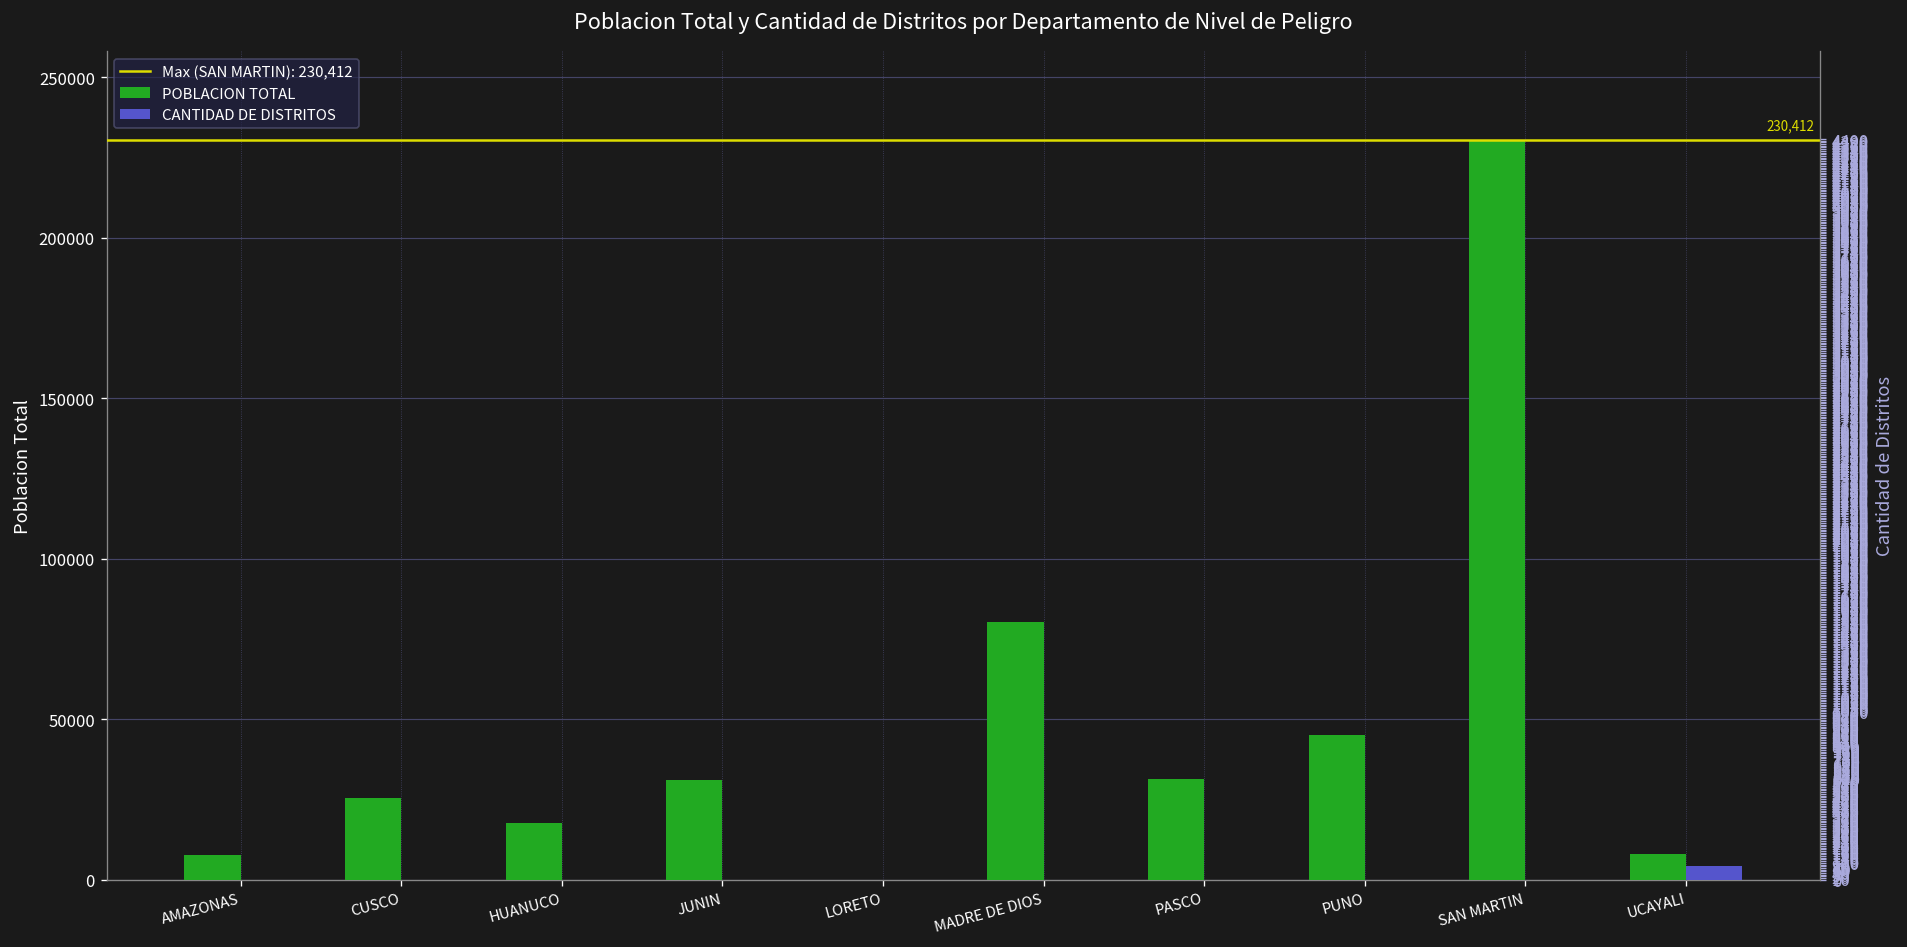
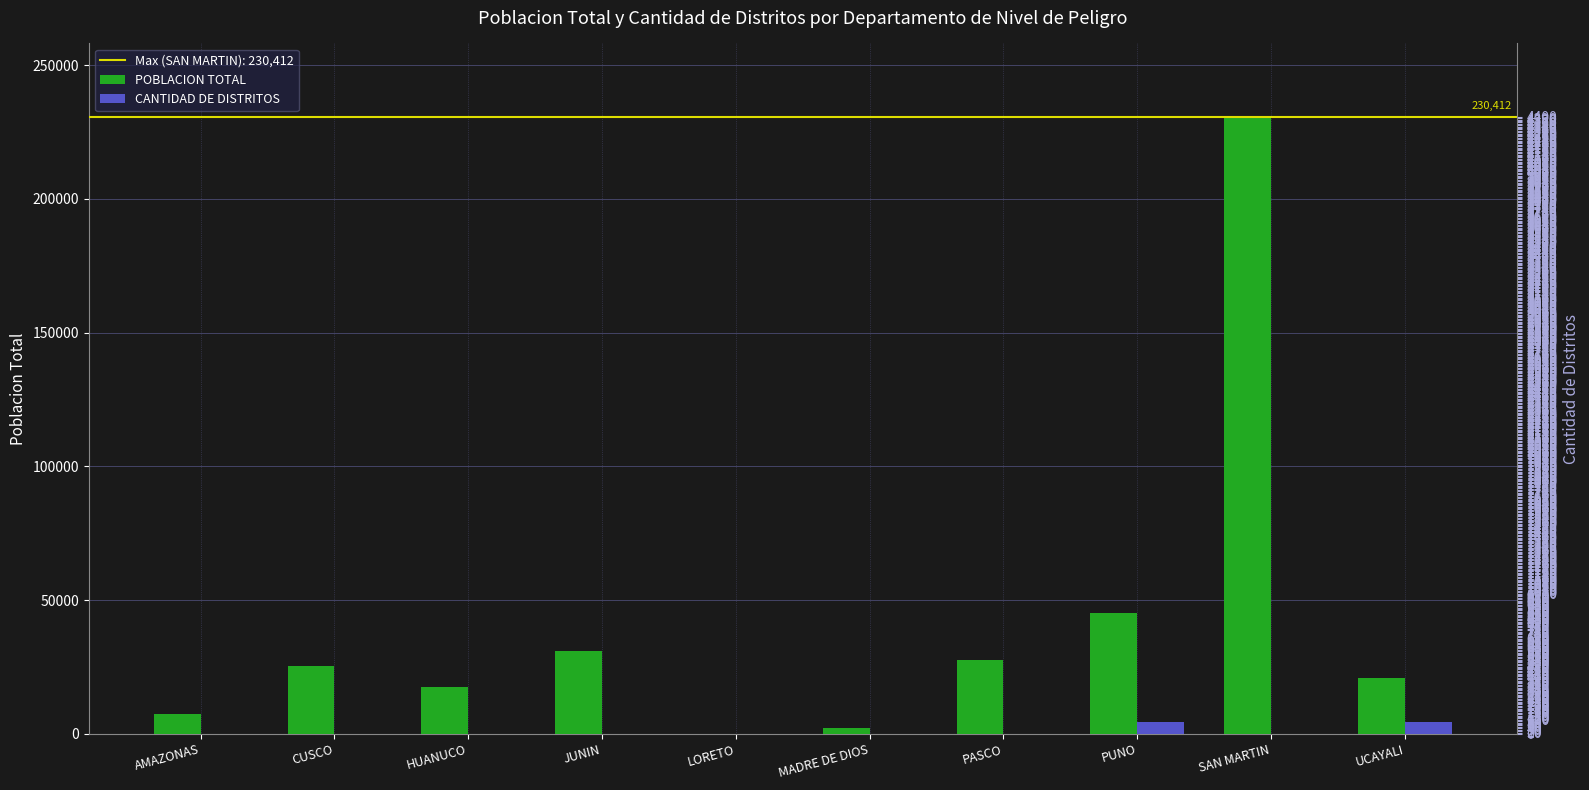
  {
    "POBLACION TOTAL": {
      "AMAZONAS": 8000,
      "CUSCO": 25000,
      "HUANUCO": 18000,
      "JUNIN": 31000,
-     "MADRE DE DIOS": 80000,
-     "PASCO": 31000,
+     "MADRE DE DIOS": 2000,
+     "PASCO": 28000,
      "PUNO": 45000,
      "SAN MARTIN": 230000,
-     "UCAYALI": 8000
+     "UCAYALI": 21000
    },
    "CANTIDAD DE DISTRITOS": {
-     "PUNO": 0,
+     "PUNO": 4000,
      "UCAYALI": 4000
    }
  }
